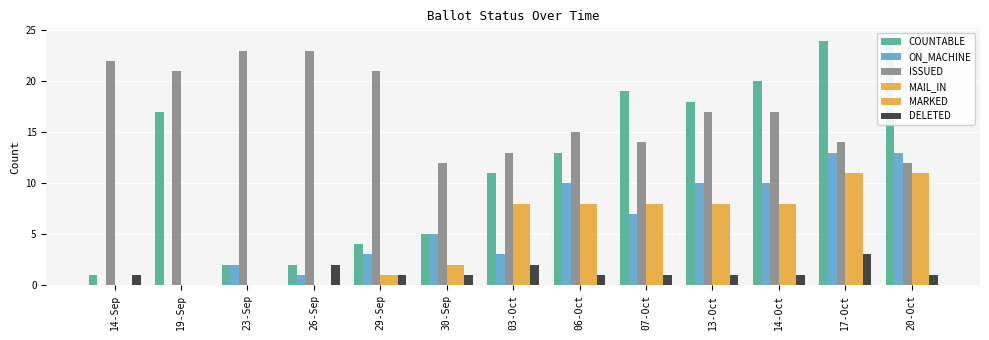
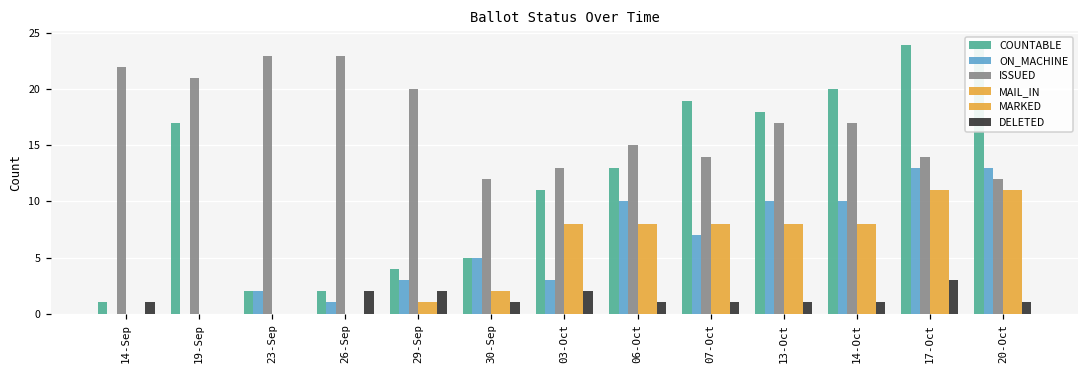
  {
    "COUNTABLE": {
      "14-Sep": 1,
      "19-Sep": 17,
      "23-Sep": 2,
      "26-Sep": 2,
      "29-Sep": 4,
      "30-Sep": 5,
      "03-Oct": 11,
      "06-Oct": 13,
      "07-Oct": 19,
      "13-Oct": 18,
      "14-Oct": 20,
      "17-Oct": 24
    },
    "ON_MACHINE": {
      "14-Sep": 0,
      "19-Sep": 0,
      "23-Sep": 2,
      "26-Sep": 1,
      "29-Sep": 3,
      "30-Sep": 5,
      "03-Oct": 3,
      "06-Oct": 10,
      "07-Oct": 7,
      "13-Oct": 10,
      "14-Oct": 10,
      "17-Oct": 13,
      "20-Oct": 13
    },
    "ISSUED": {
      "14-Sep": 22,
      "19-Sep": 21,
      "23-Sep": 23,
      "26-Sep": 23,
-     "29-Sep": 21,
+     "29-Sep": 20,
      "30-Sep": 12,
      "03-Oct": 13,
      "06-Oct": 15,
      "07-Oct": 14,
      "13-Oct": 17,
      "14-Oct": 17,
      "17-Oct": 14,
      "20-Oct": 12
    },
    "DELETED": {
      "14-Sep": 1,
      "19-Sep": 0,
      "23-Sep": 0,
      "26-Sep": 2,
-     "29-Sep": 1,
+     "29-Sep": 2,
      "30-Sep": 1,
      "03-Oct": 2,
      "06-Oct": 1,
      "07-Oct": 1,
      "13-Oct": 1,
      "14-Oct": 1,
      "17-Oct": 3,
      "20-Oct": 1
    }
  }
